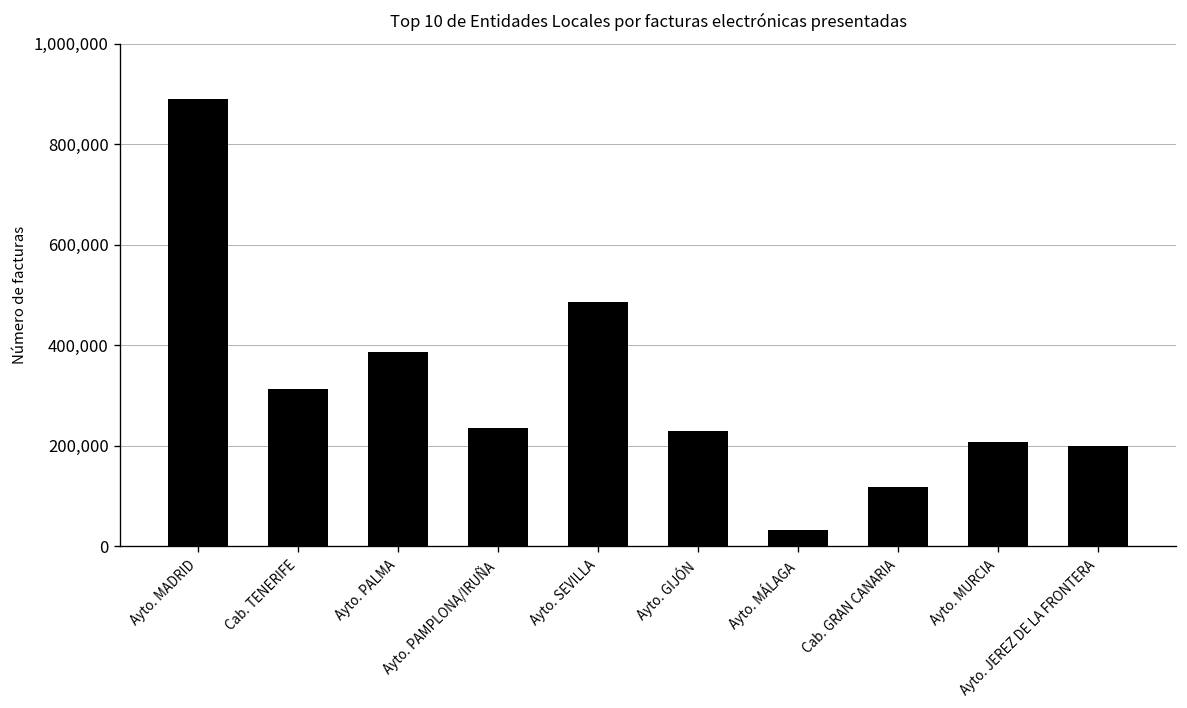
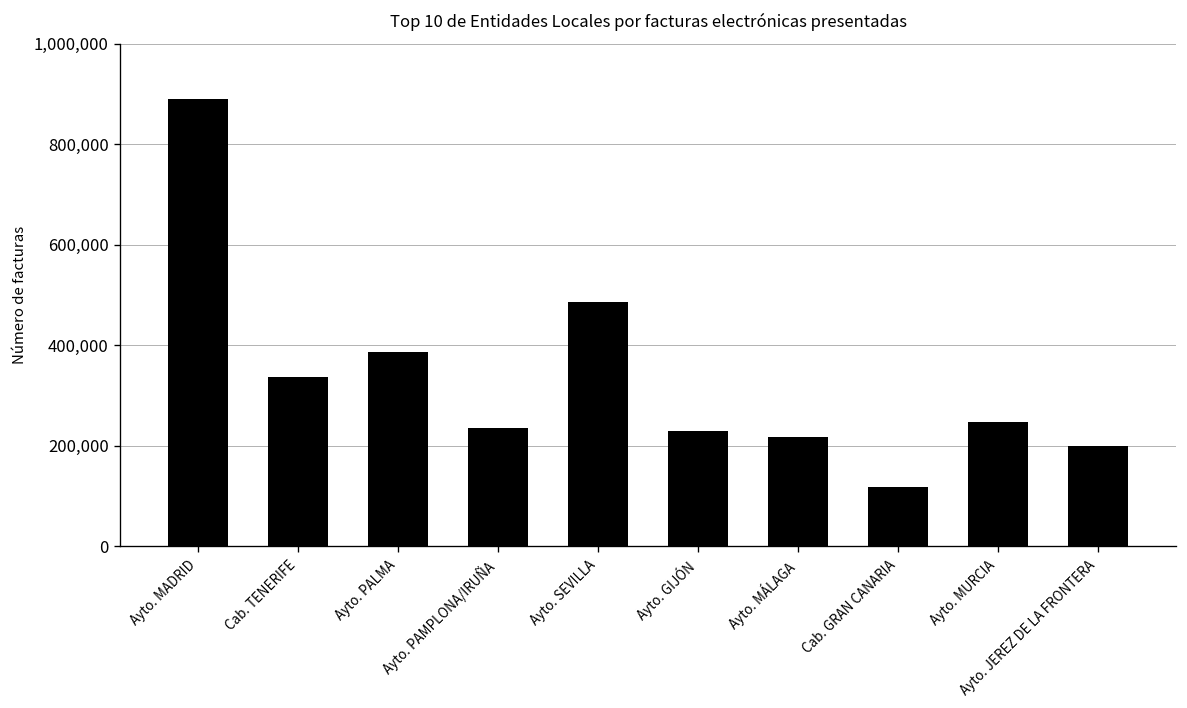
  {
    "Ayto. MADRID": "890,000",
-   "Cab. TENERIFE": "310,000",
+   "Cab. TENERIFE": "340,000",
    "Ayto. PALMA": "390,000",
    "Ayto. PAMPLONA/IRUÑA": "240,000",
    "Ayto. SEVILLA": "490,000",
    "Ayto. GIJÓN": "230,000",
-   "Ayto. MÁLAGA": "30,000",
+   "Ayto. MÁLAGA": "220,000",
    "Cab. GRAN CANARIA": "120,000",
-   "Ayto. MURCIA": "210,000",
+   "Ayto. MURCIA": "250,000",
    "Ayto. JEREZ DE LA FRONTERA": "200,000"
  }
